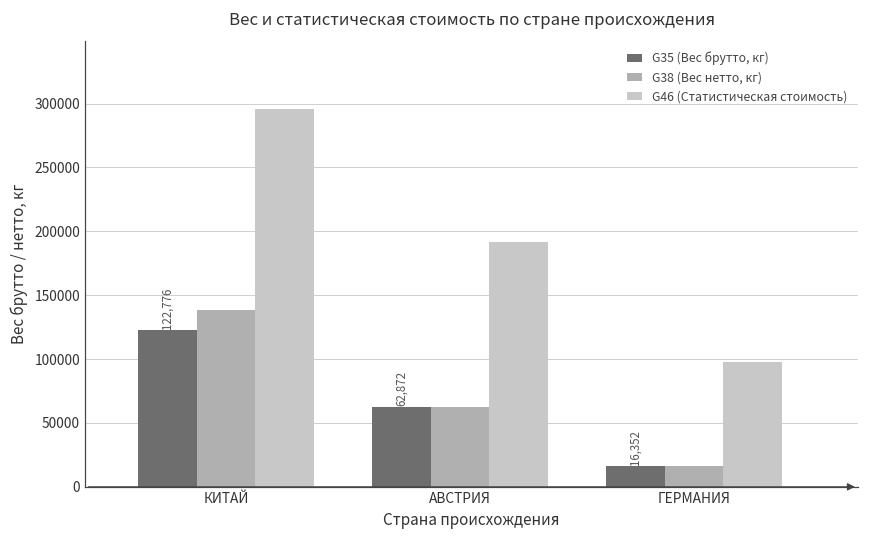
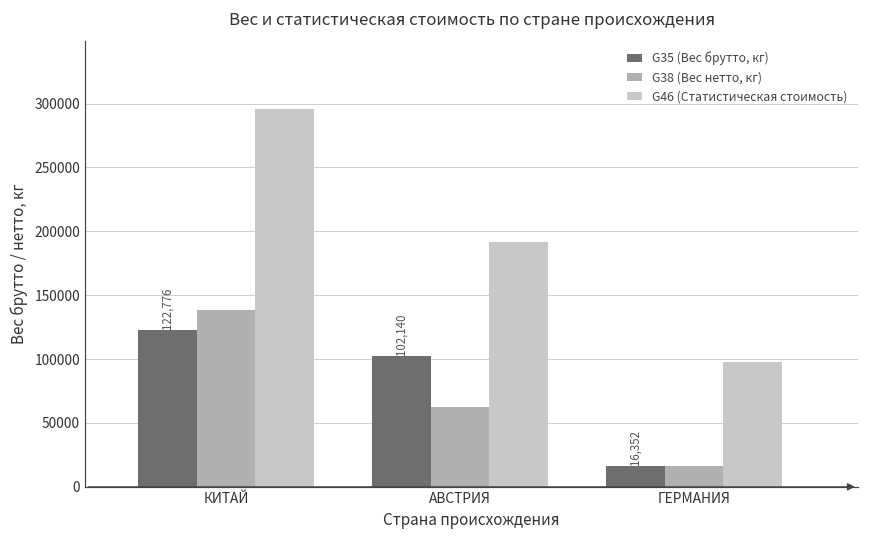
  {
    "G35 (Вес брутто, кг)": {
      "КИТАЙ": "122,776",
-     "АВСТРИЯ": "62,872",
+     "АВСТРИЯ": "102,140",
      "ГЕРМАНИЯ": "16,352"
    }
  }
